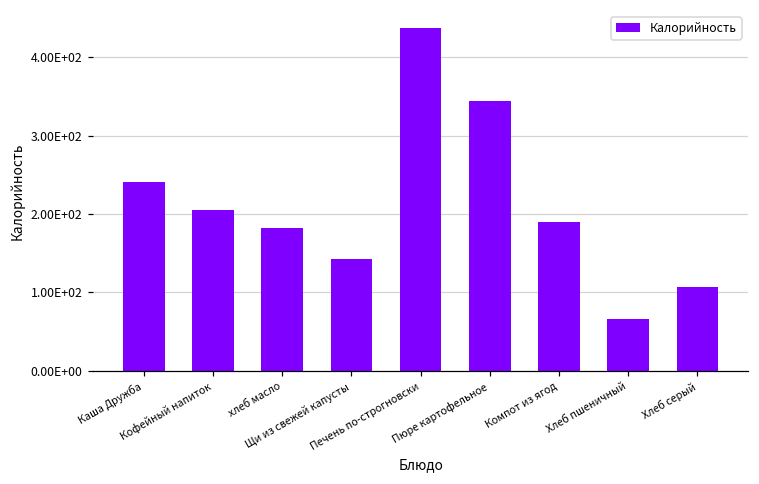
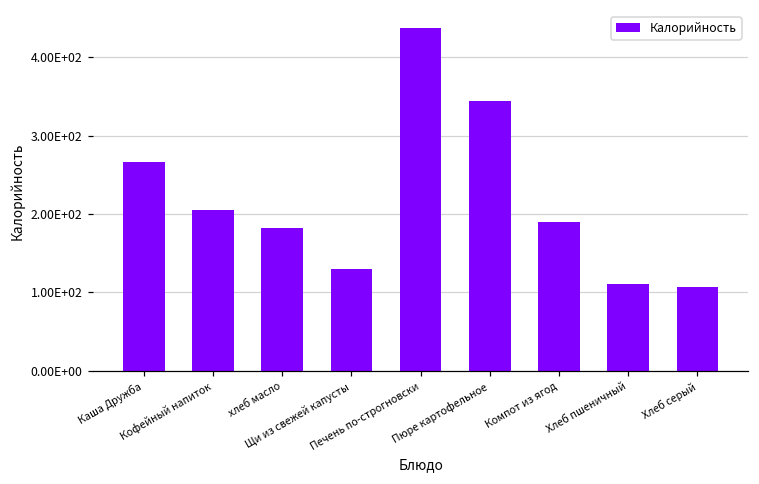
  {
-   "Каша Дружба": 240,
+   "Каша Дружба": 270,
    "Кофейный напиток": 210,
    "хлеб масло": 180,
-   "Щи из свежей капусты": 140,
+   "Щи из свежей капусты": 130,
    "Печень по-строгновски": 440,
    "Пюре картофельное": 340,
    "Компот из ягод": 190,
-   "Хлеб пшеничный": 70,
+   "Хлеб пшеничный": 110,
    "Хлеб серый": 110
  }
